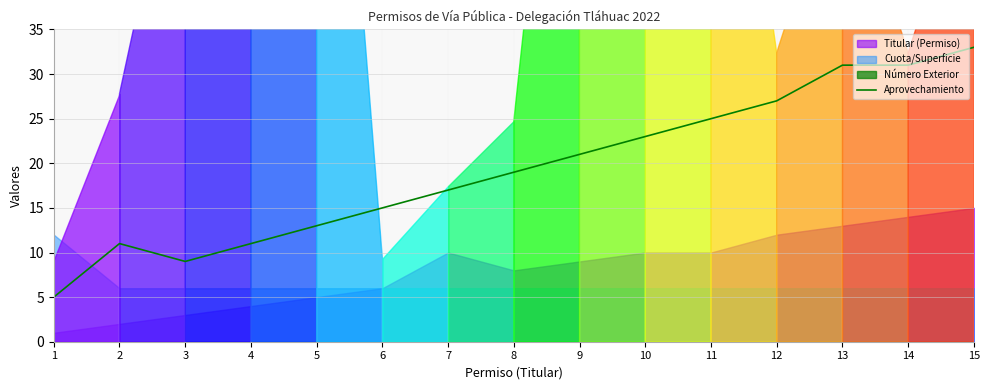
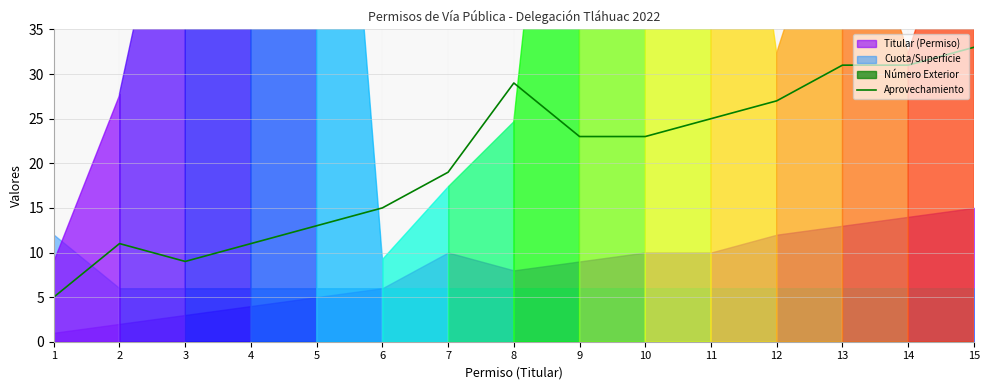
  {
    "Aprovechamiento": {
      "1": 5,
      "2": 11,
      "3": 9,
      "4": 11,
      "5": 13,
      "6": 15,
-     "7": 17,
-     "8": 19,
-     "9": 21,
+     "7": 19,
+     "8": 29,
+     "9": 23,
      "10": 23,
      "11": 25,
      "12": 27,
      "13": 31,
      "15": 33
    }
  }
